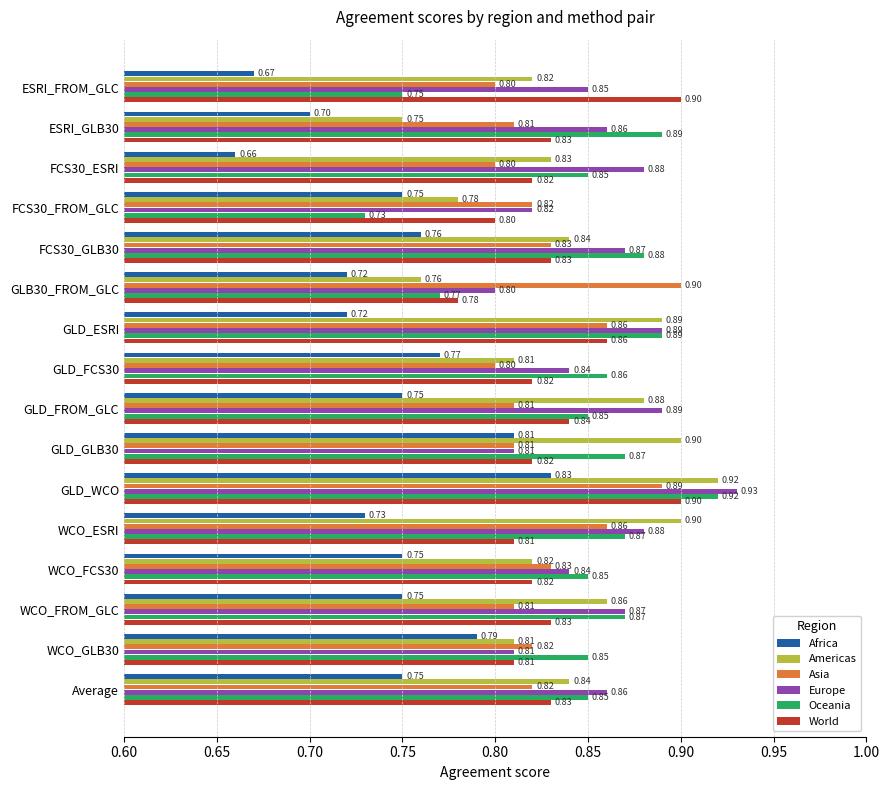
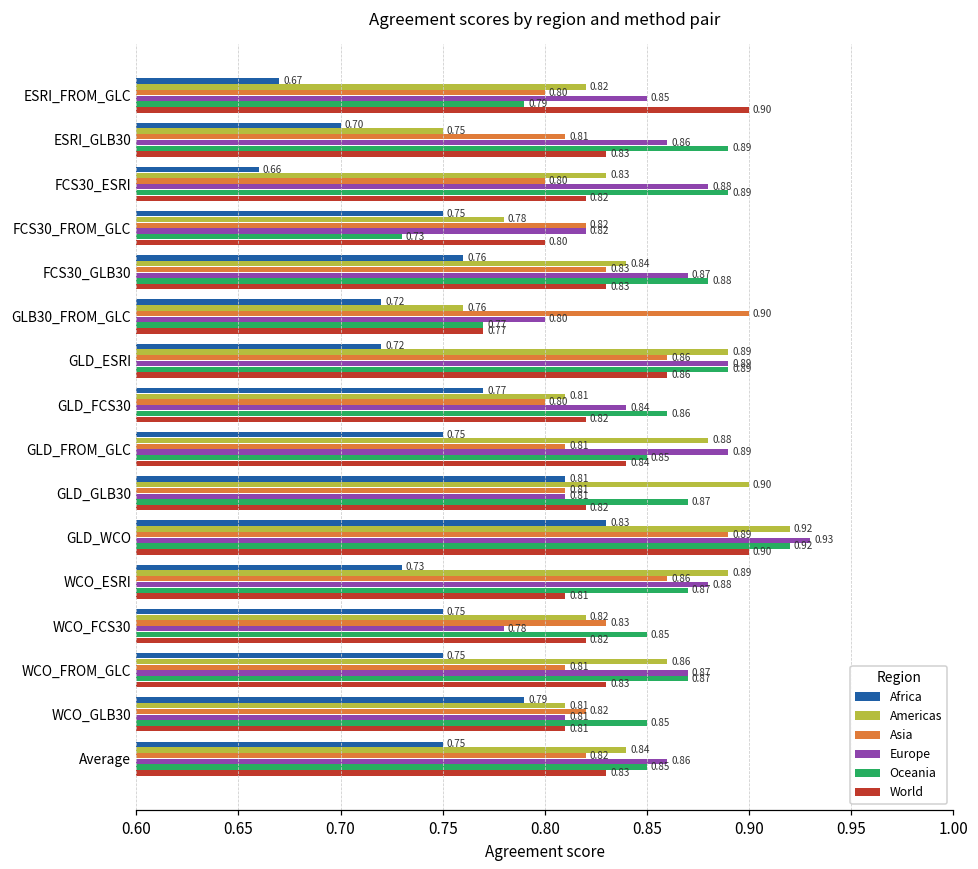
  {
    "Africa": {
      "ESRI_FROM_GLC": 0.67,
      "ESRI_GLB30": 0.70,
      "FCS30_ESRI": 0.66,
      "FCS30_FROM_GLC": 0.75,
      "FCS30_GLB30": 0.76,
      "GLB30_FROM_GLC": 0.72,
      "GLD_ESRI": 0.72,
      "GLD_FCS30": 0.77,
      "GLD_FROM_GLC": 0.75,
      "GLD_GLB30": 0.81,
      "GLD_WCO": 0.83,
      "WCO_ESRI": 0.73,
      "WCO_FCS30": 0.75,
      "WCO_FROM_GLC": 0.75,
      "WCO_GLB30": 0.79,
      "Average": 0.75
    },
    "Americas": {
      "ESRI_FROM_GLC": 0.82,
      "ESRI_GLB30": 0.75,
      "FCS30_ESRI": 0.83,
      "FCS30_FROM_GLC": 0.78,
      "FCS30_GLB30": 0.84,
      "GLB30_FROM_GLC": 0.76,
      "GLD_ESRI": 0.89,
      "GLD_FCS30": 0.81,
      "GLD_FROM_GLC": 0.88,
      "GLD_GLB30": 0.90,
      "GLD_WCO": 0.92,
-     "WCO_ESRI": 0.90,
+     "WCO_ESRI": 0.89,
      "WCO_FCS30": 0.82,
      "WCO_FROM_GLC": 0.86,
      "WCO_GLB30": 0.81,
      "Average": 0.84
    },
    "Asia": {
      "ESRI_FROM_GLC": 0.80,
      "ESRI_GLB30": 0.81,
      "FCS30_ESRI": 0.80,
      "FCS30_GLB30": 0.83,
      "GLB30_FROM_GLC": 0.90,
      "GLD_ESRI": 0.86,
      "GLD_FCS30": 0.80,
      "GLD_FROM_GLC": 0.81,
      "GLD_WCO": 0.89,
      "WCO_ESRI": 0.86,
      "WCO_FCS30": 0.83,
      "WCO_FROM_GLC": 0.81,
      "WCO_GLB30": 0.82,
      "Average": 0.82
    },
    "Europe": {
      "ESRI_FROM_GLC": 0.85,
      "ESRI_GLB30": 0.86,
      "FCS30_ESRI": 0.88,
      "FCS30_GLB30": 0.87,
      "GLB30_FROM_GLC": 0.80,
      "GLD_FCS30": 0.84,
      "GLD_FROM_GLC": 0.89,
      "GLD_WCO": 0.93,
      "WCO_ESRI": 0.88,
-     "WCO_FCS30": 0.84,
+     "WCO_FCS30": 0.78,
      "WCO_GLB30": 0.81,
      "Average": 0.86
    },
    "Oceania": {
-     "ESRI_FROM_GLC": 0.75,
+     "ESRI_FROM_GLC": 0.79,
      "ESRI_GLB30": 0.89,
-     "FCS30_ESRI": 0.85,
+     "FCS30_ESRI": 0.89,
      "FCS30_FROM_GLC": 0.73,
      "FCS30_GLB30": 0.88,
      "GLD_FCS30": 0.86,
      "GLD_FROM_GLC": 0.85,
      "GLD_GLB30": 0.87,
      "GLD_WCO": 0.92,
      "WCO_ESRI": 0.87,
      "WCO_FCS30": 0.85,
      "WCO_GLB30": 0.85,
      "Average": 0.85
    },
    "World": {
      "ESRI_FROM_GLC": 0.90,
      "ESRI_GLB30": 0.83,
      "FCS30_ESRI": 0.82,
      "FCS30_FROM_GLC": 0.80,
      "FCS30_GLB30": 0.83,
-     "GLB30_FROM_GLC": 0.78,
+     "GLB30_FROM_GLC": 0.77,
      "GLD_ESRI": 0.86,
      "GLD_FCS30": 0.82,
      "GLD_FROM_GLC": 0.84,
      "GLD_GLB30": 0.82,
      "GLD_WCO": 0.90,
      "WCO_ESRI": 0.81,
      "WCO_FCS30": 0.82,
      "WCO_FROM_GLC": 0.83,
      "WCO_GLB30": 0.81,
      "Average": 0.83
    }
  }
